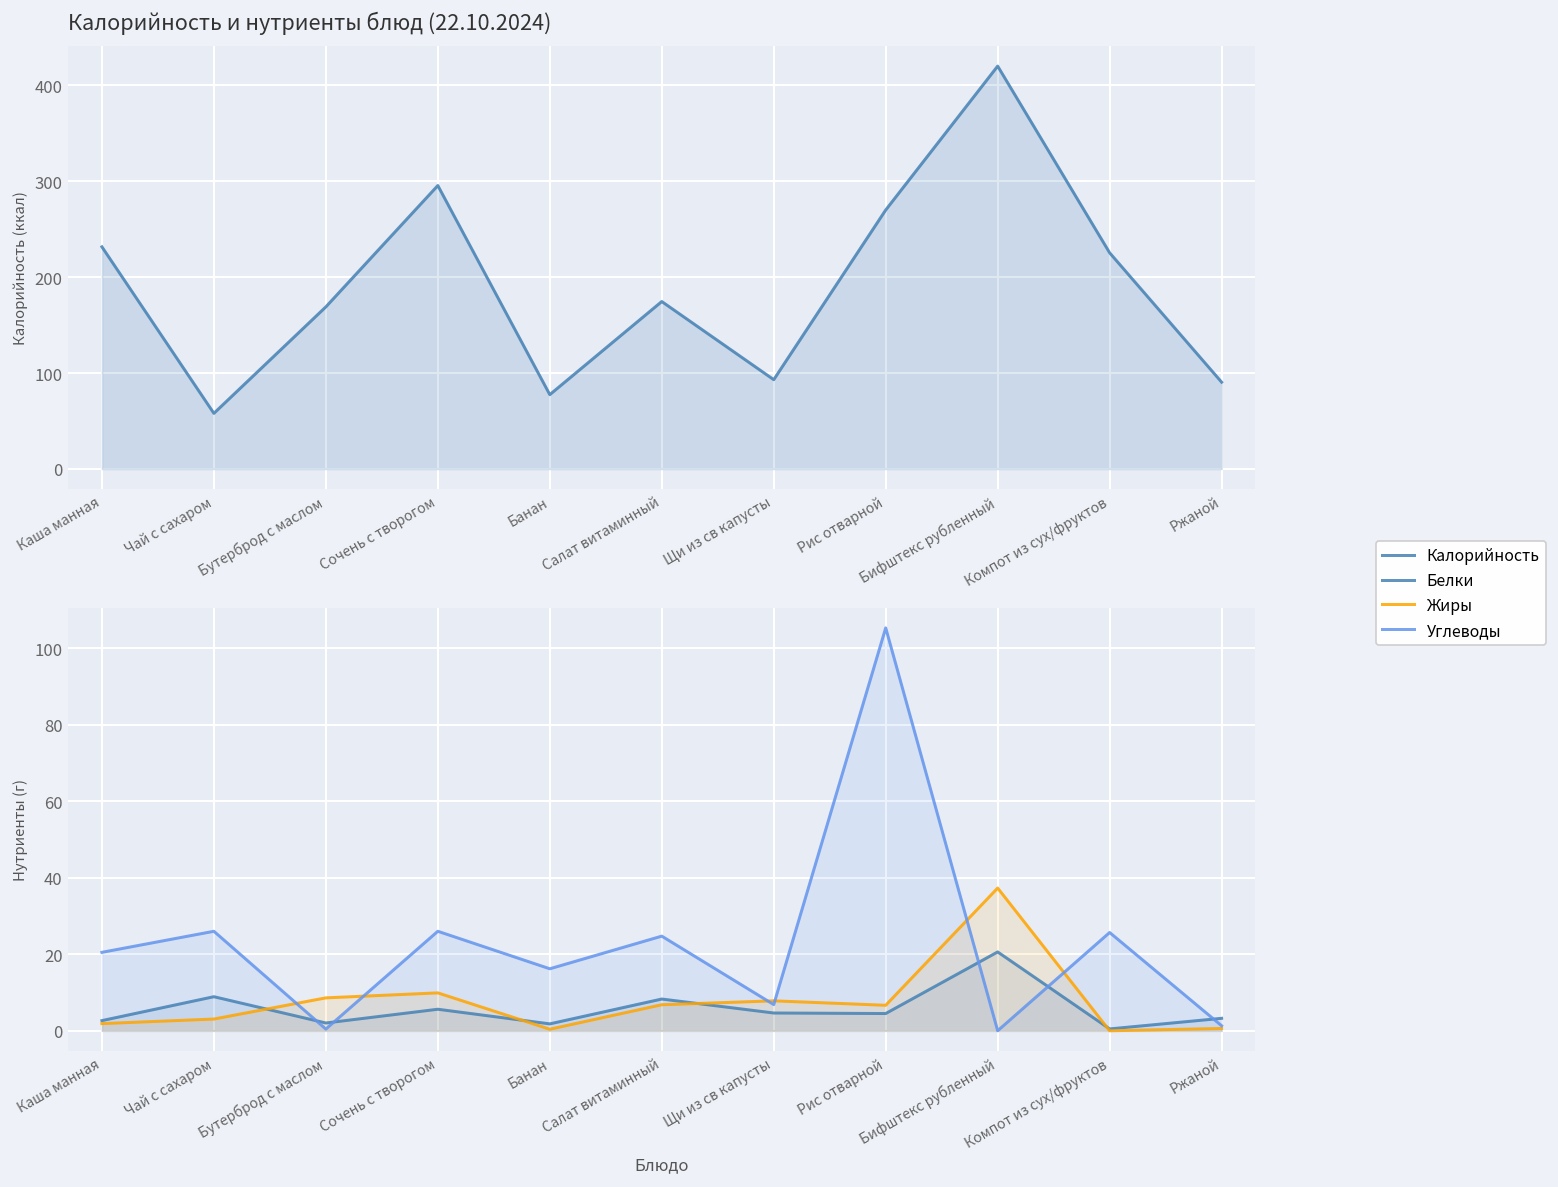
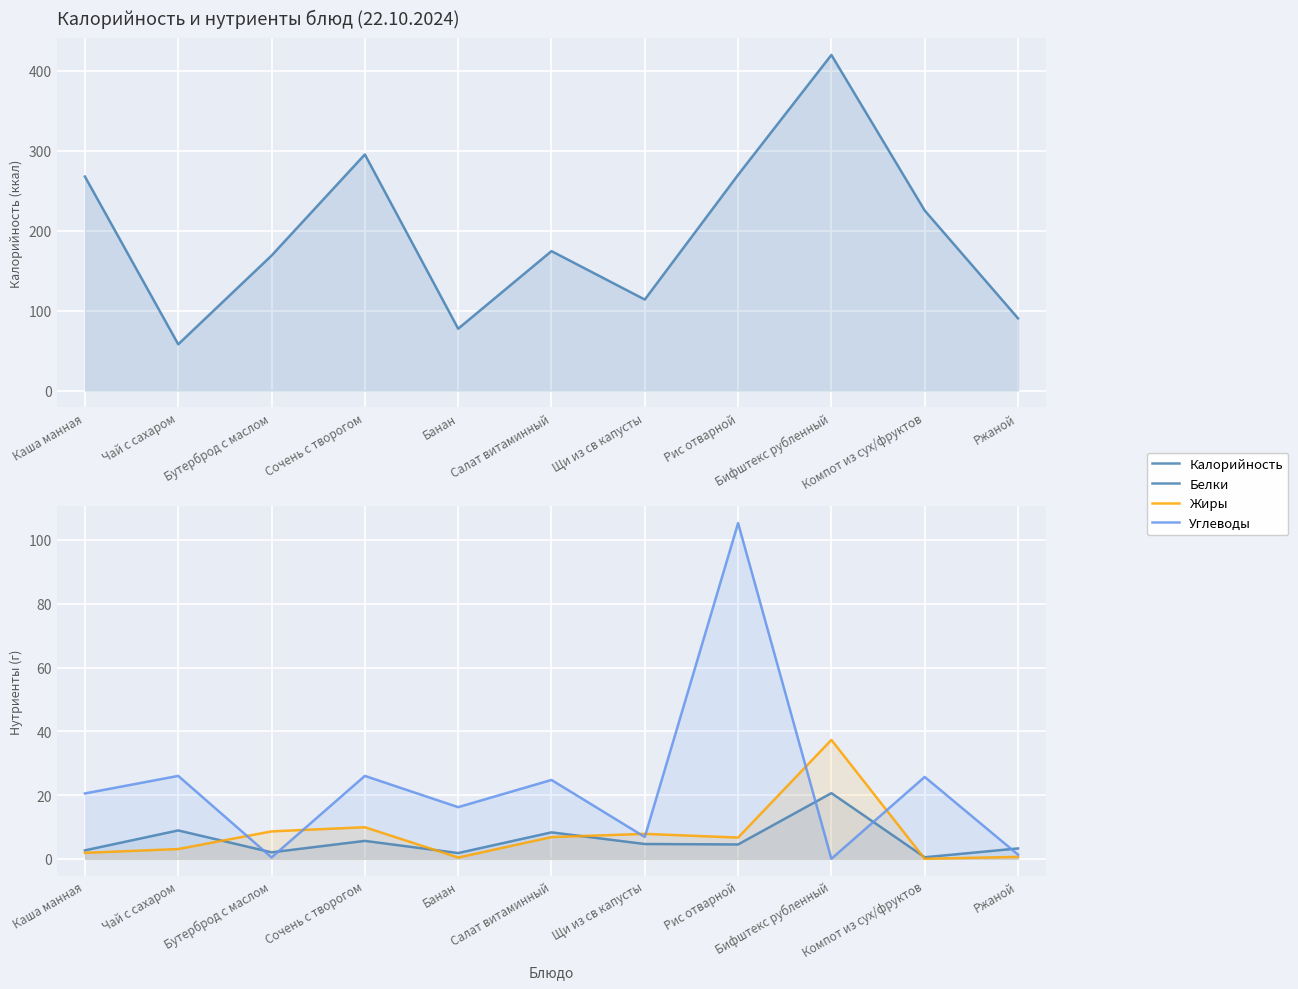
  {
    "Калорийность и нутриенты блюд (22.10.2024)": {
-     "Каша манная": 230,
+     "Каша манная": 270,
      "Чай с сахаром": 60,
      "Бутерброд с маслом": 170,
      "Сочень с творогом": 300,
      "Банан": 80,
      "Салат витаминный": 170,
-     "Щи из св капусты": 90,
+     "Щи из св капусты": 110,
      "Рис отварной": 270,
      "Бифштекс рубленный": 420,
      "Компот из сух/фруктов": 230,
      "Ржаной": 90
    }
  }
